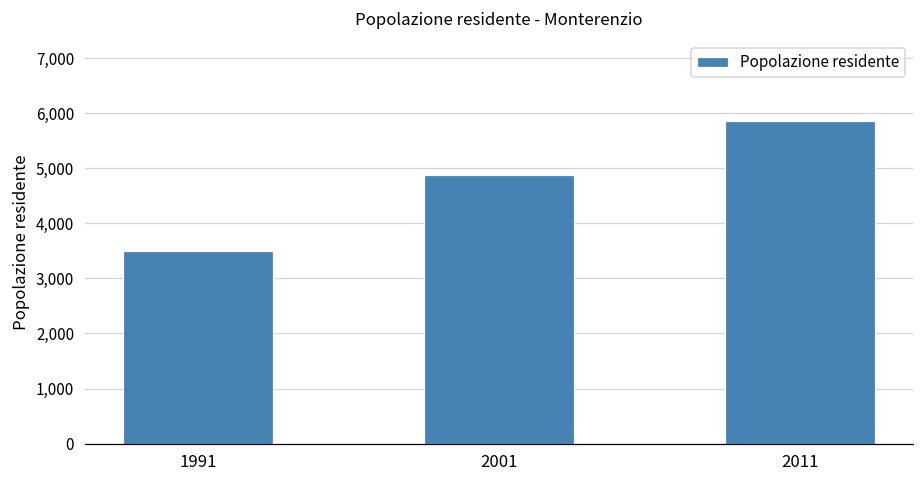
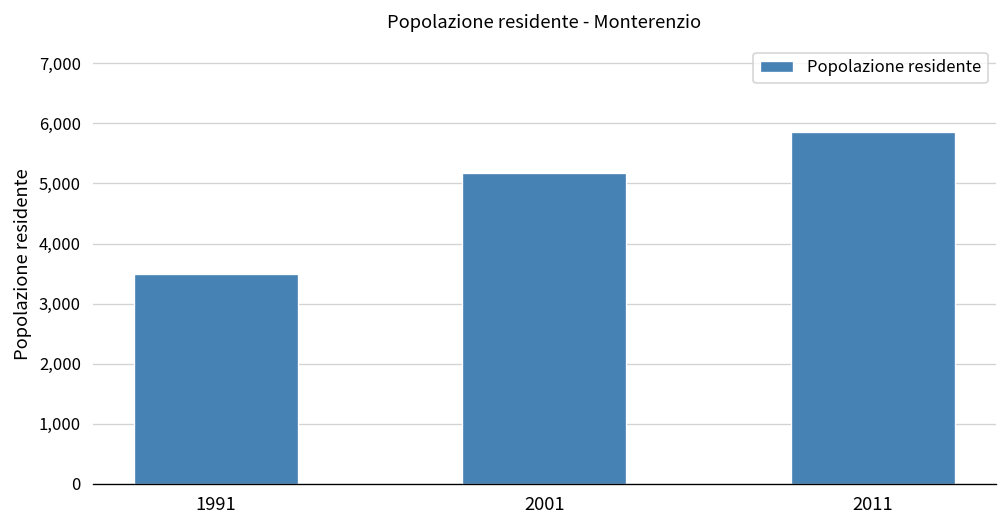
  {
    "1991": "3,500",
-   "2001": "4,900",
+   "2001": "5,200",
    "2011": "5,900"
  }
